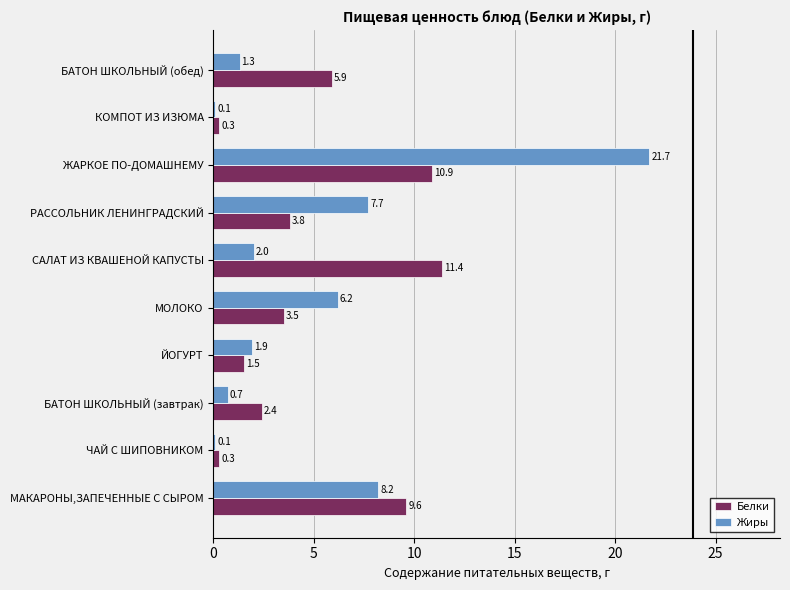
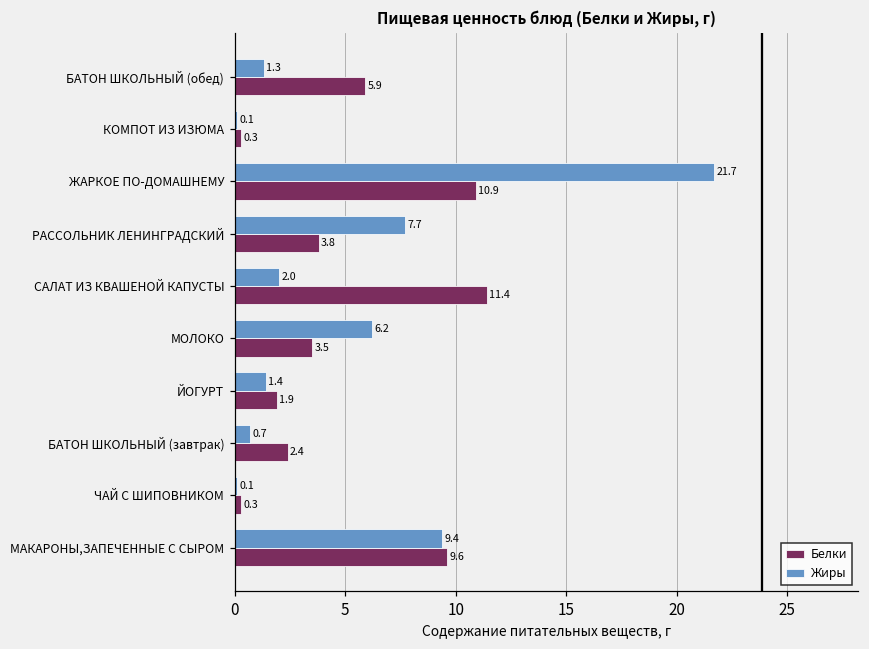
  {
    "Белки": {
      "БАТОН ШКОЛЬНЫЙ (обед)": 5.9,
      "КОМПОТ ИЗ ИЗЮМА": 0.3,
      "ЖАРКОЕ ПО-ДОМАШНЕМУ": 10.9,
      "РАССОЛЬНИК ЛЕНИНГРАДСКИЙ": 3.8,
      "САЛАТ ИЗ КВАШЕНОЙ КАПУСТЫ": 11.4,
      "МОЛОКО": 3.5,
-     "ЙОГУРТ": 1.5,
+     "ЙОГУРТ": 1.9,
      "БАТОН ШКОЛЬНЫЙ (завтрак)": 2.4,
      "ЧАЙ С ШИПОВНИКОМ": 0.3,
      "МАКАРОНЫ,ЗАПЕЧЕННЫЕ С СЫРОМ": 9.6
    },
    "Жиры": {
      "БАТОН ШКОЛЬНЫЙ (обед)": 1.3,
      "КОМПОТ ИЗ ИЗЮМА": 0.1,
      "ЖАРКОЕ ПО-ДОМАШНЕМУ": 21.7,
      "РАССОЛЬНИК ЛЕНИНГРАДСКИЙ": 7.7,
      "САЛАТ ИЗ КВАШЕНОЙ КАПУСТЫ": 2.0,
      "МОЛОКО": 6.2,
-     "ЙОГУРТ": 1.9,
+     "ЙОГУРТ": 1.4,
      "БАТОН ШКОЛЬНЫЙ (завтрак)": 0.7,
      "ЧАЙ С ШИПОВНИКОМ": 0.1,
-     "МАКАРОНЫ,ЗАПЕЧЕННЫЕ С СЫРОМ": 8.2
+     "МАКАРОНЫ,ЗАПЕЧЕННЫЕ С СЫРОМ": 9.4
    }
  }
